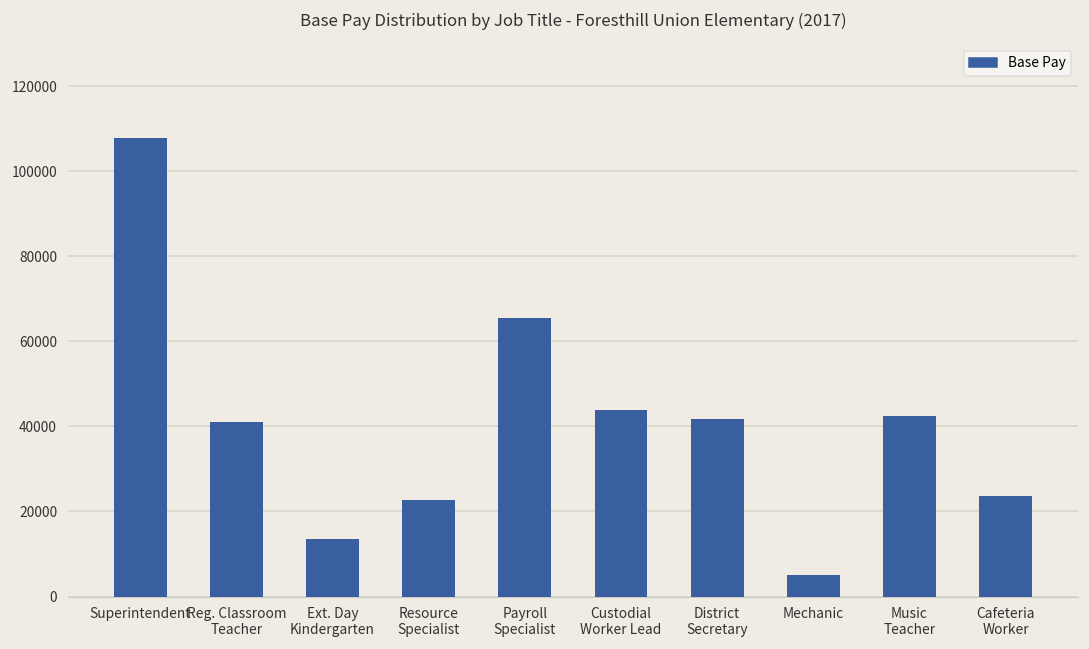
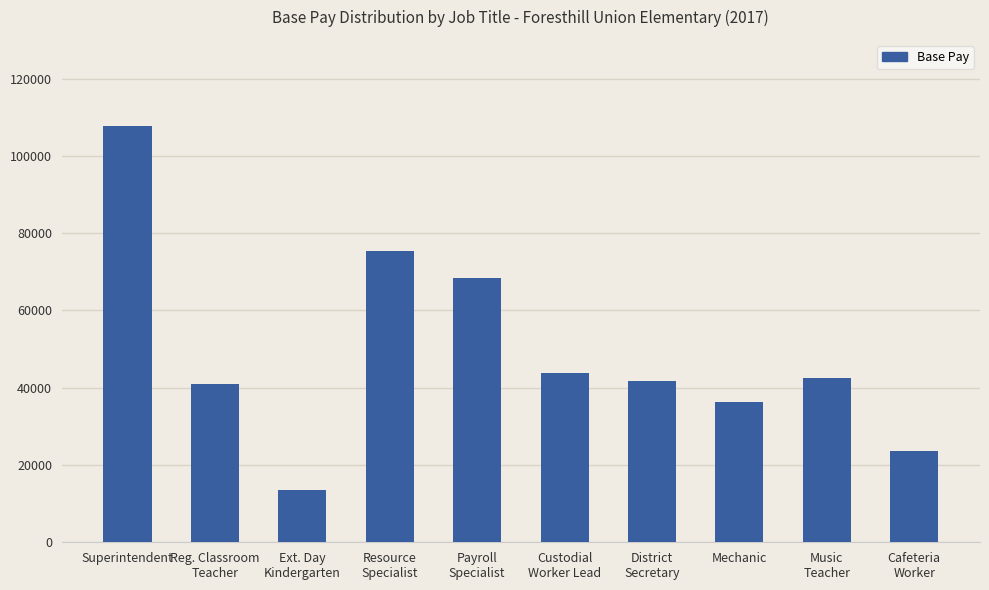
  {
    "Superintendent": 108000,
    "Reg. Classroom Teacher": 41000,
    "Ext. Day Kindergarten": 14000,
-   "Resource Specialist": 23000,
-   "Payroll Specialist": 65000,
+   "Resource Specialist": 75000,
+   "Payroll Specialist": 68000,
    "Custodial Worker Lead": 44000,
    "District Secretary": 42000,
-   "Mechanic": 5000,
+   "Mechanic": 36000,
    "Music Teacher": 42000,
    "Cafeteria Worker": 24000
  }
